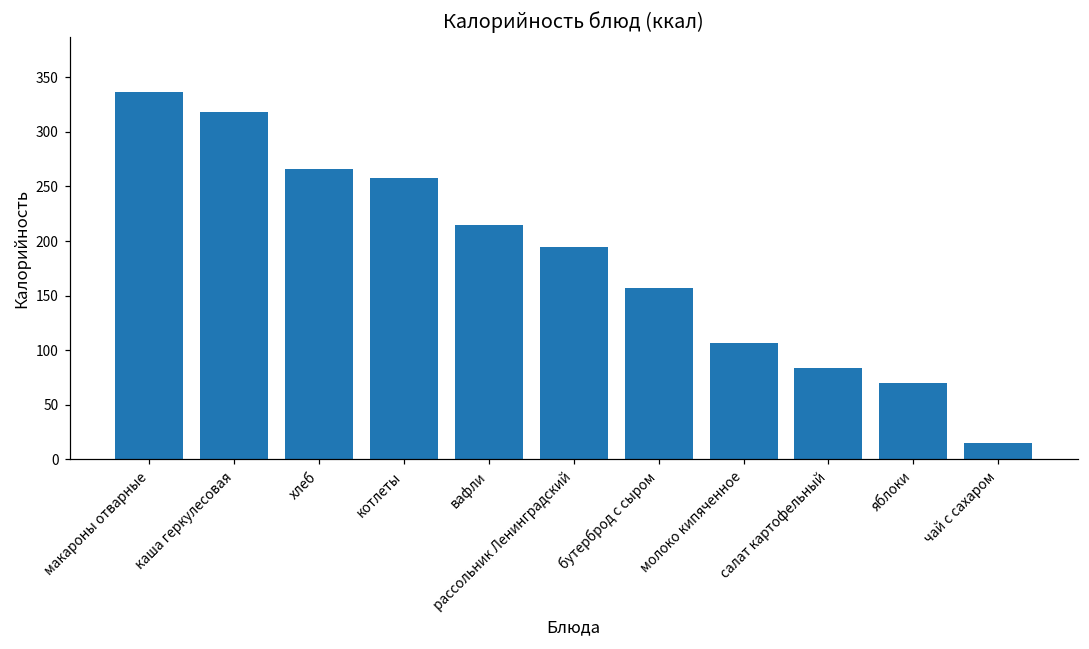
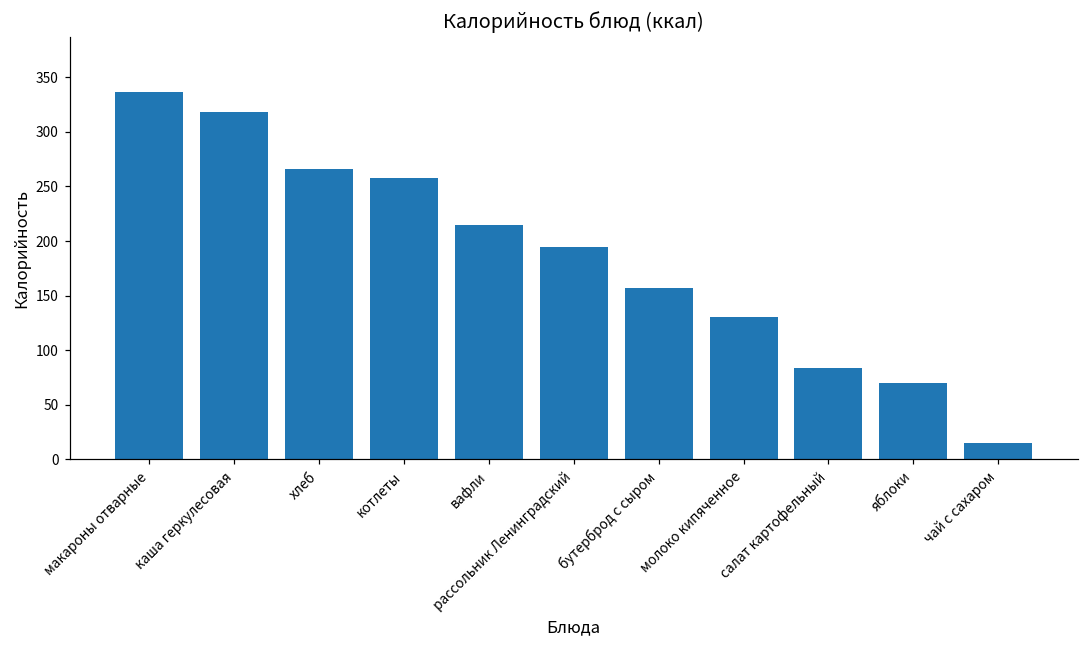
  {
    "макароны отварные": 340,
    "каша геркулесовая": 320,
    "хлеб": 270,
    "котлеты": 260,
    "вафли": 210,
    "рассольник Ленинградский": 190,
    "бутерброд с сыром": 160,
-   "молоко кипяченное": 110,
+   "молоко кипяченное": 130,
    "салат картофельный": 80,
    "яблоки": 70,
    "чай с сахаром": 20
  }
